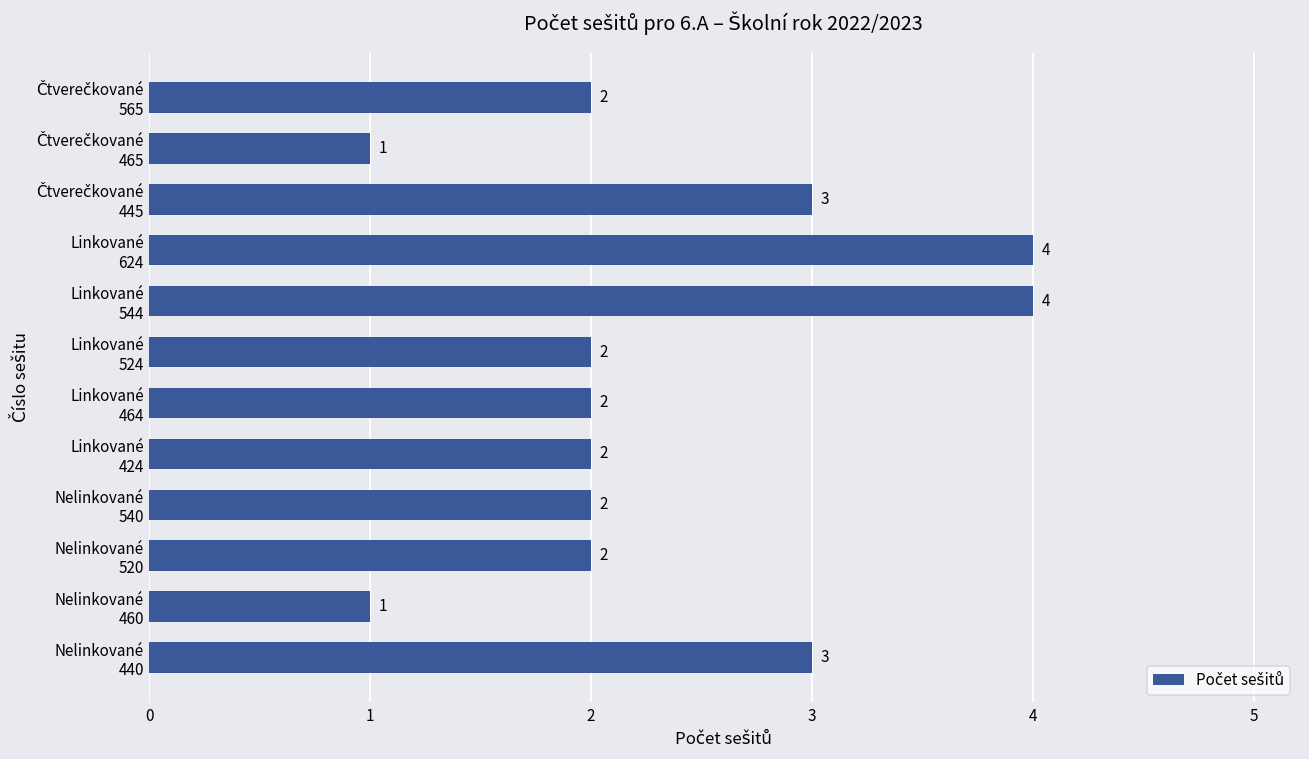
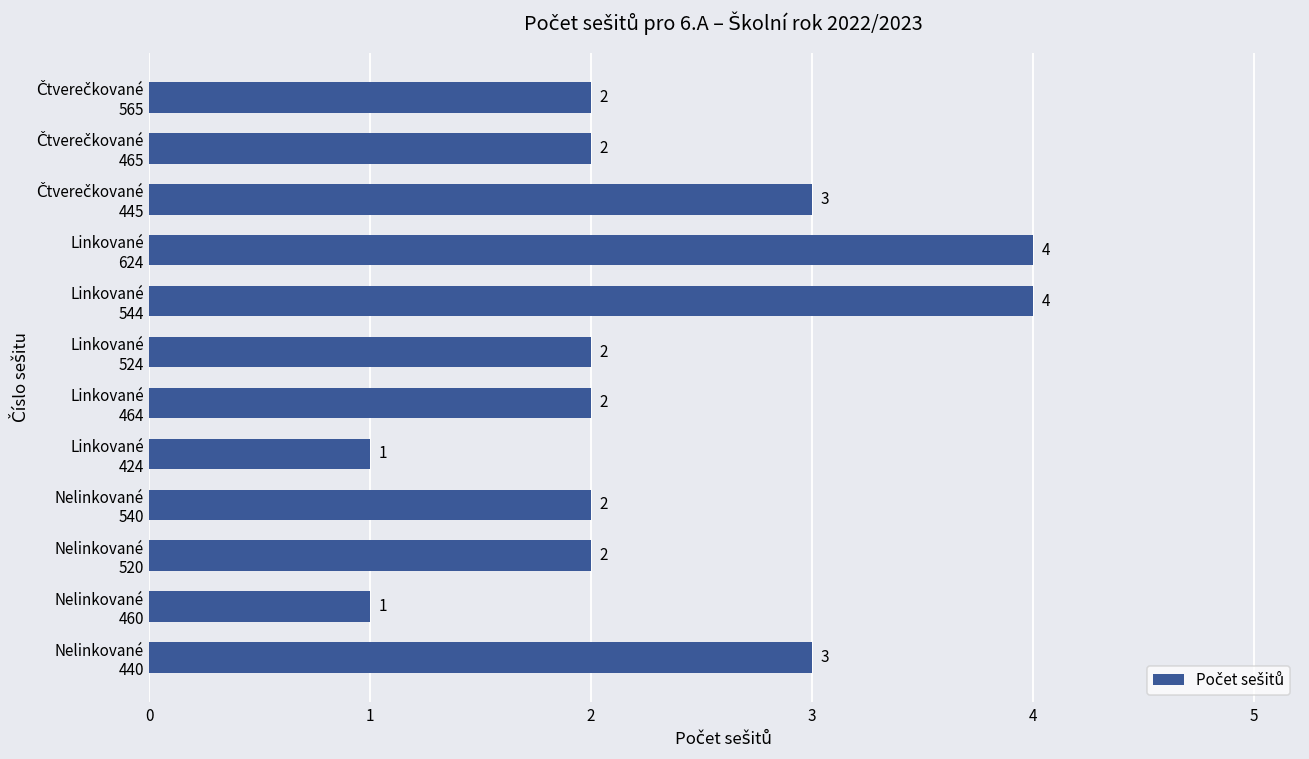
  {
    "Čtverečkované 565": 2,
-   "Čtverečkované 465": 1,
+   "Čtverečkované 465": 2,
    "Čtverečkované 445": 3,
    "Linkované 624": 4,
    "Linkované 544": 4,
    "Linkované 524": 2,
    "Linkované 464": 2,
-   "Linkované 424": 2,
+   "Linkované 424": 1,
    "Nelinkované 540": 2,
    "Nelinkované 520": 2,
    "Nelinkované 460": 1,
    "Nelinkované 440": 3
  }
